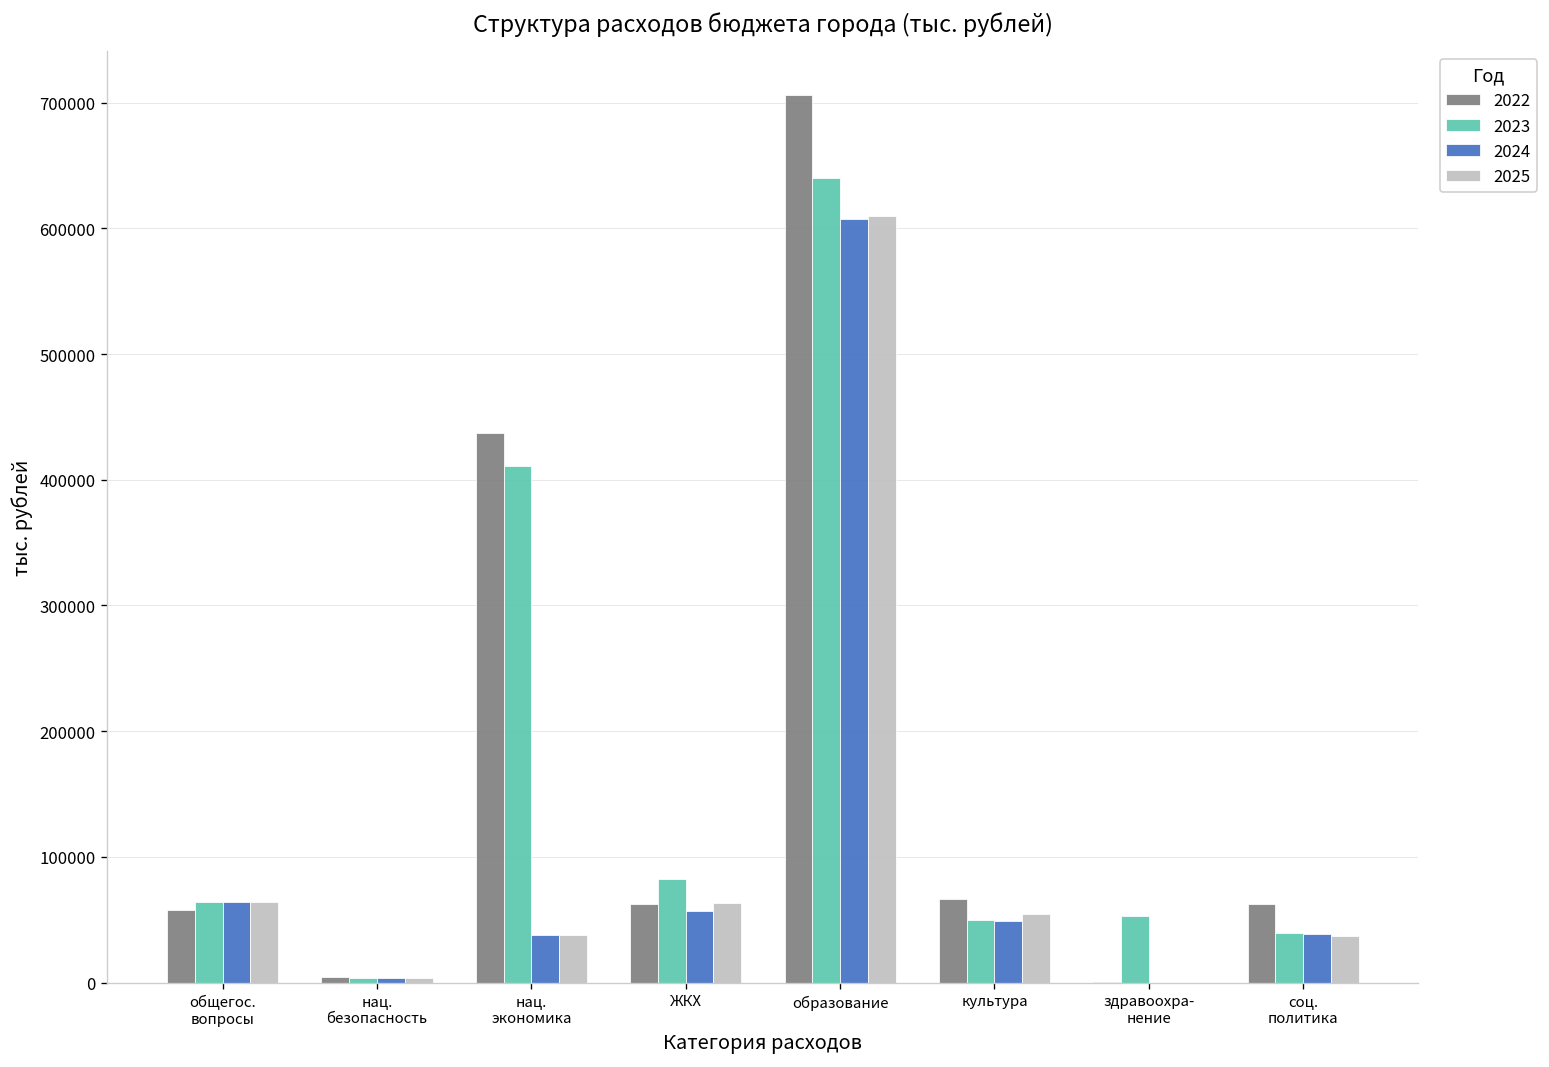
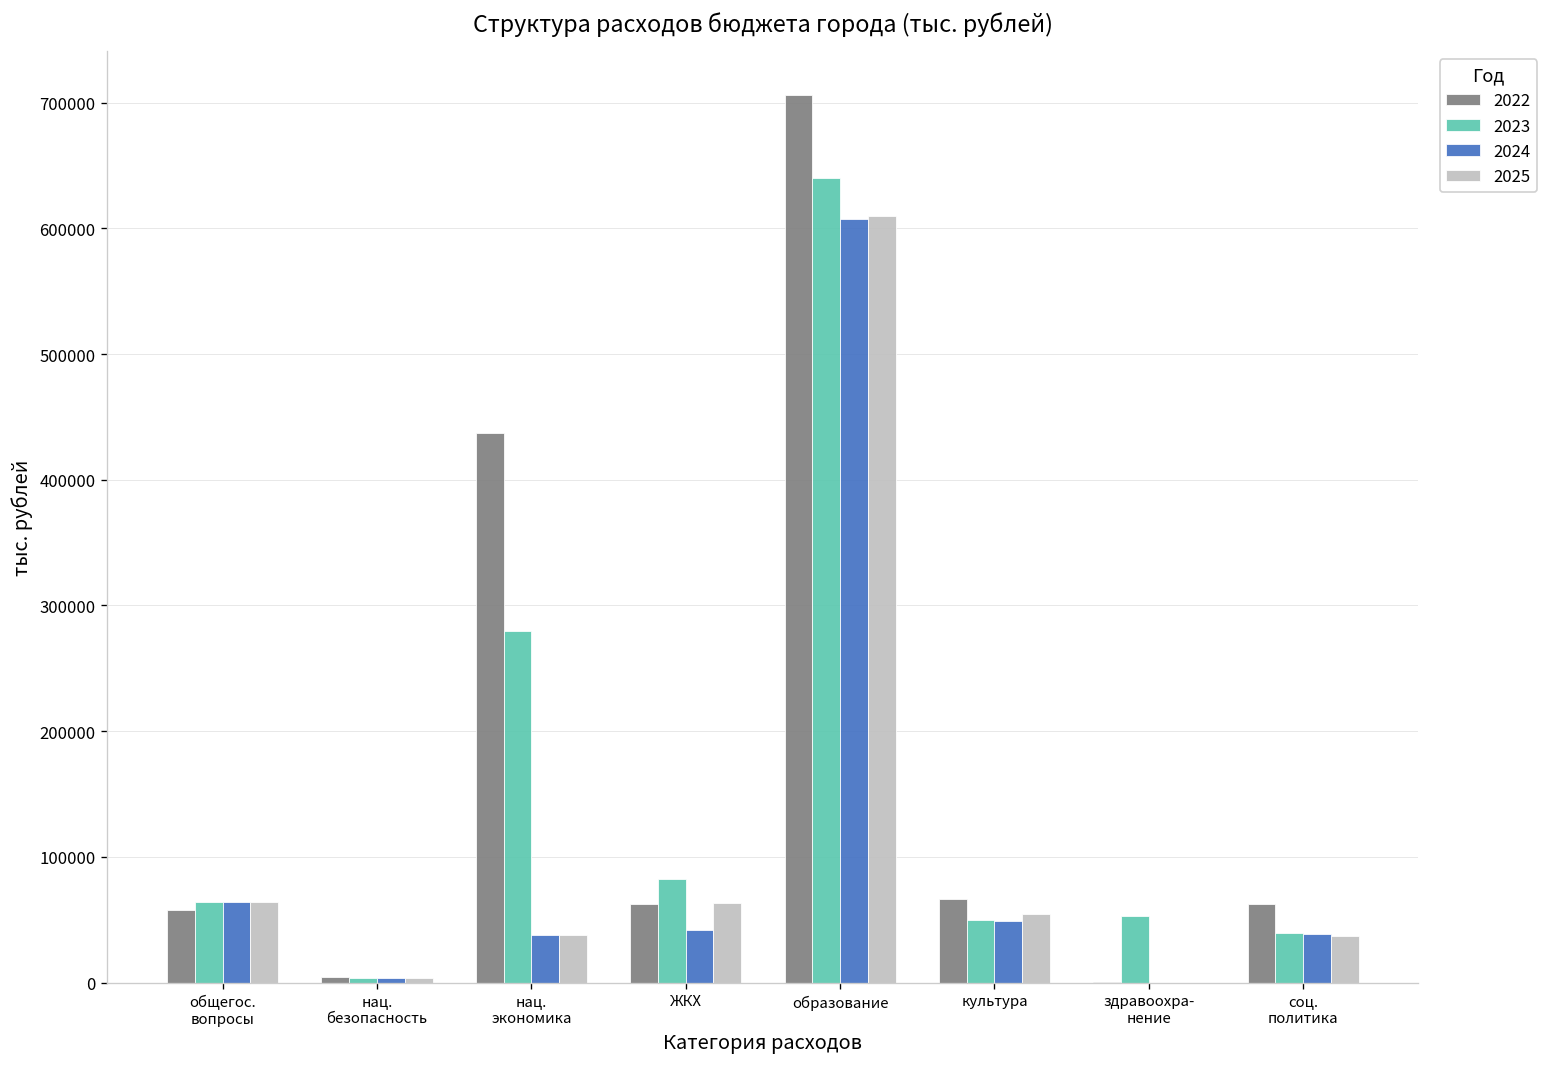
  {
    "2022": {
      "общегос. вопросы": 58000,
      "нац. безопасность": 4000,
      "нац. экономика": 437000,
      "ЖКХ": 63000,
      "образование": 706000,
      "культура": 67000,
      "соц. политика": 63000
    },
    "2023": {
      "общегос. вопросы": 64000,
      "нац. безопасность": 4000,
-     "нац. экономика": 411000,
+     "нац. экономика": 280000,
      "ЖКХ": 82000,
      "образование": 640000,
      "культура": 50000,
      "здравоохра- нение": 53000,
      "соц. политика": 39000
    },
    "2024": {
      "общегос. вопросы": 64000,
      "нац. безопасность": 3000,
      "нац. экономика": 38000,
-     "ЖКХ": 57000,
+     "ЖКХ": 42000,
      "образование": 607000,
      "культура": 49000,
      "здравоохра- нение": 0,
      "соц. политика": 39000
    },
    "2025": {
      "общегос. вопросы": 64000,
      "нац. безопасность": 3000,
      "нац. экономика": 38000,
      "ЖКХ": 63000,
      "образование": 610000,
      "культура": 55000,
      "здравоохра- нение": 0,
      "соц. политика": 37000
    }
  }
